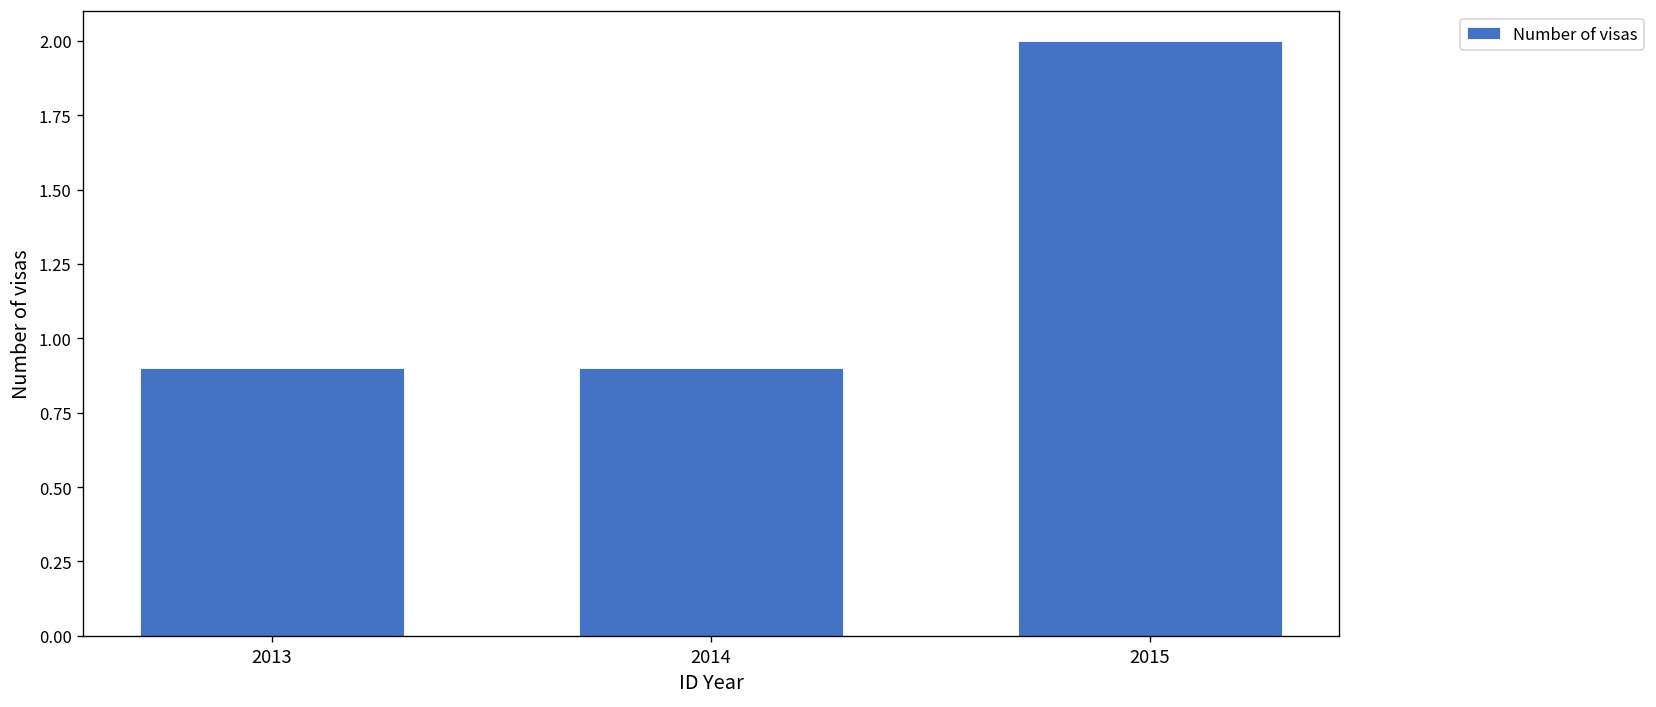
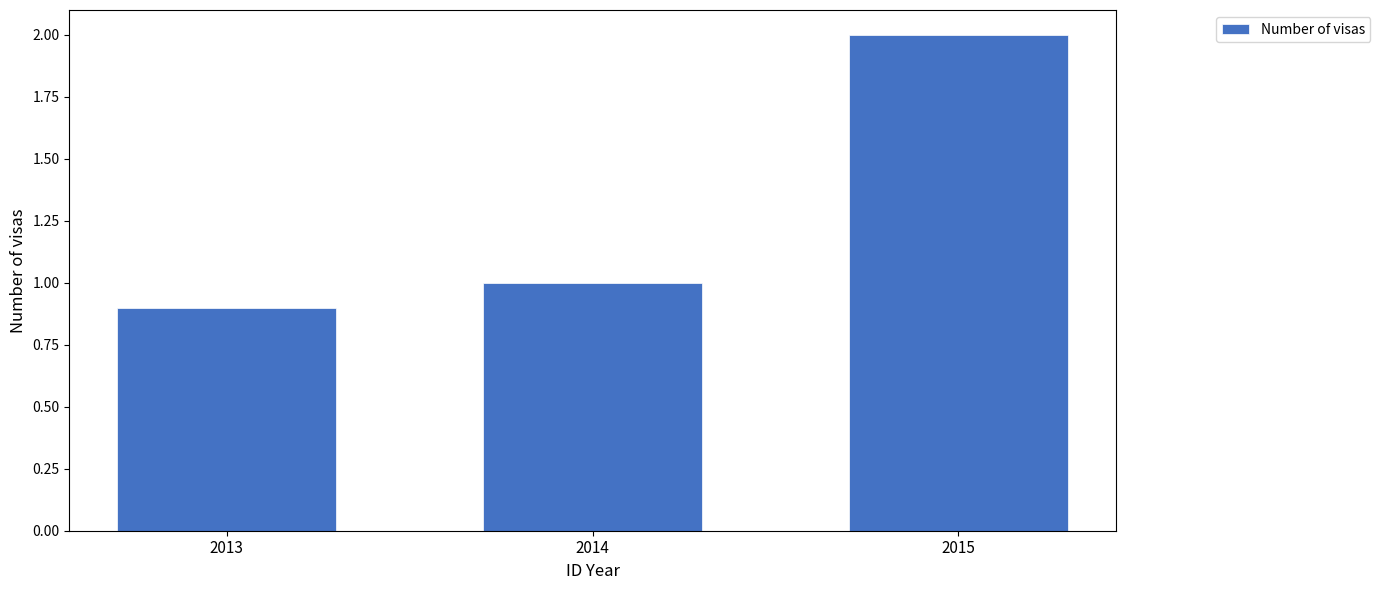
  {
    "2013": 0.9,
-   "2014": 0.9,
+   "2014": 1.0,
    "2015": 2.0
  }
